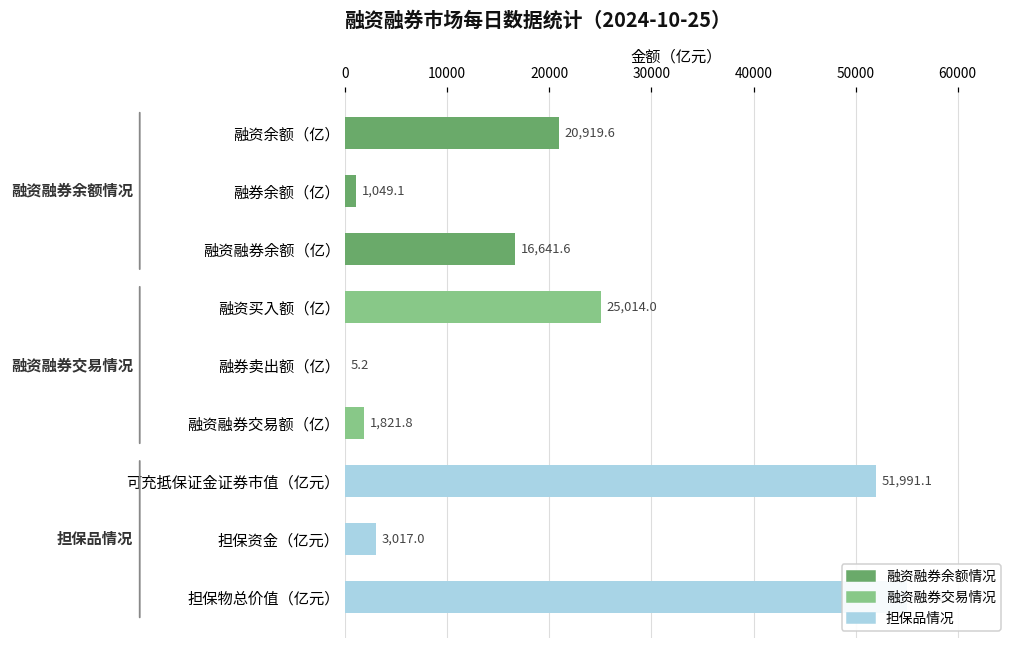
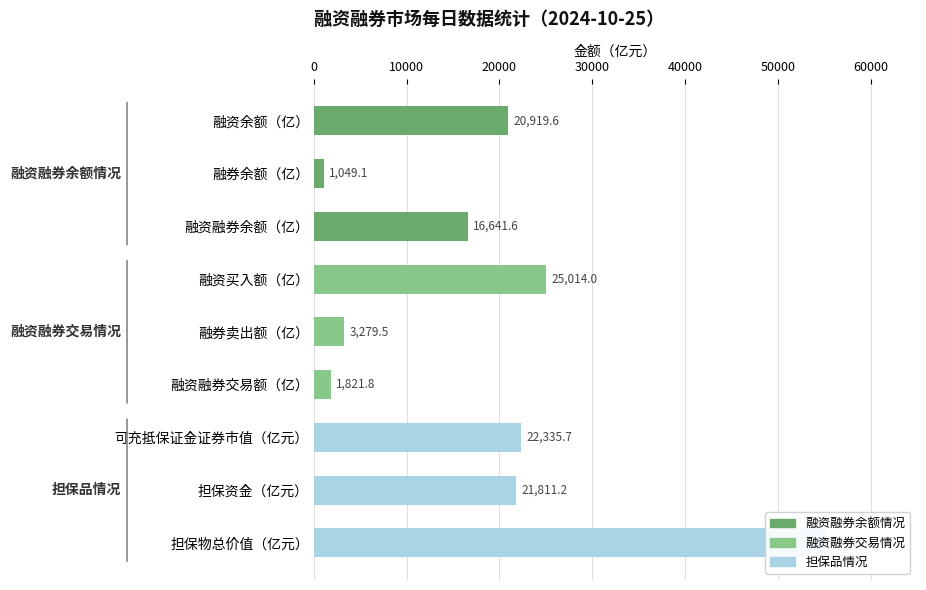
  {
    "融资余额（亿）": "20,919.6",
    "融券余额（亿）": "1,049.1",
    "融资融券余额（亿）": "16,641.6",
    "融资买入额（亿）": "25,014.0",
-   "融券卖出额（亿）": "5.2",
+   "融券卖出额（亿）": "3,279.5",
    "融资融券交易额（亿）": "1,821.8",
-   "可充抵保证金证券市值（亿元）": "51,991.1",
-   "担保资金（亿元）": "3,017.0"
+   "可充抵保证金证券市值（亿元）": "22,335.7",
+   "担保资金（亿元）": "21,811.2"
  }
